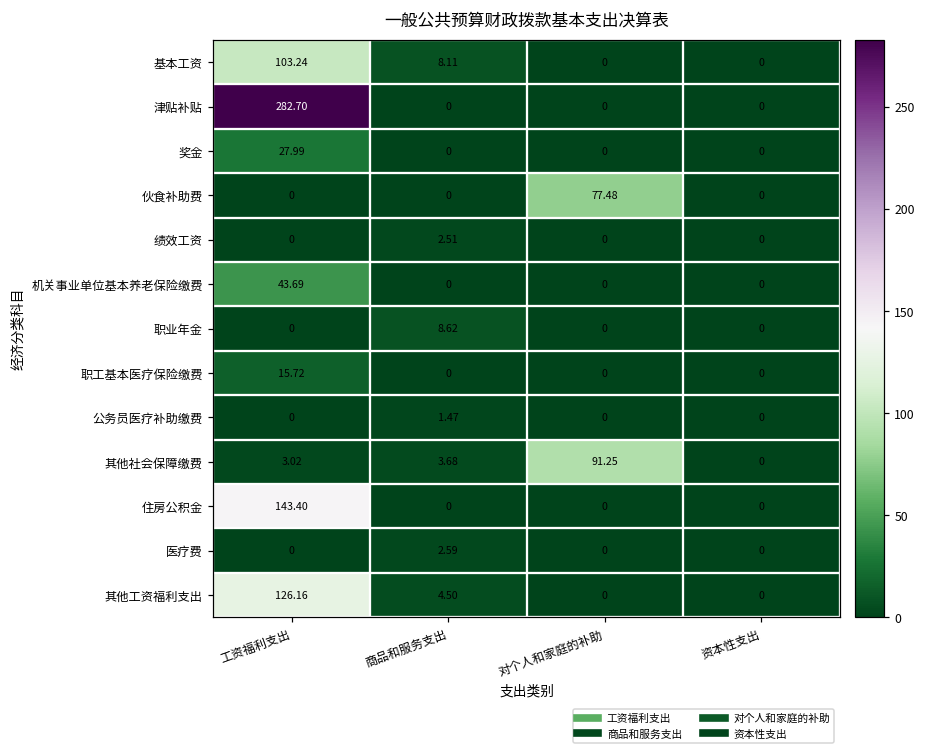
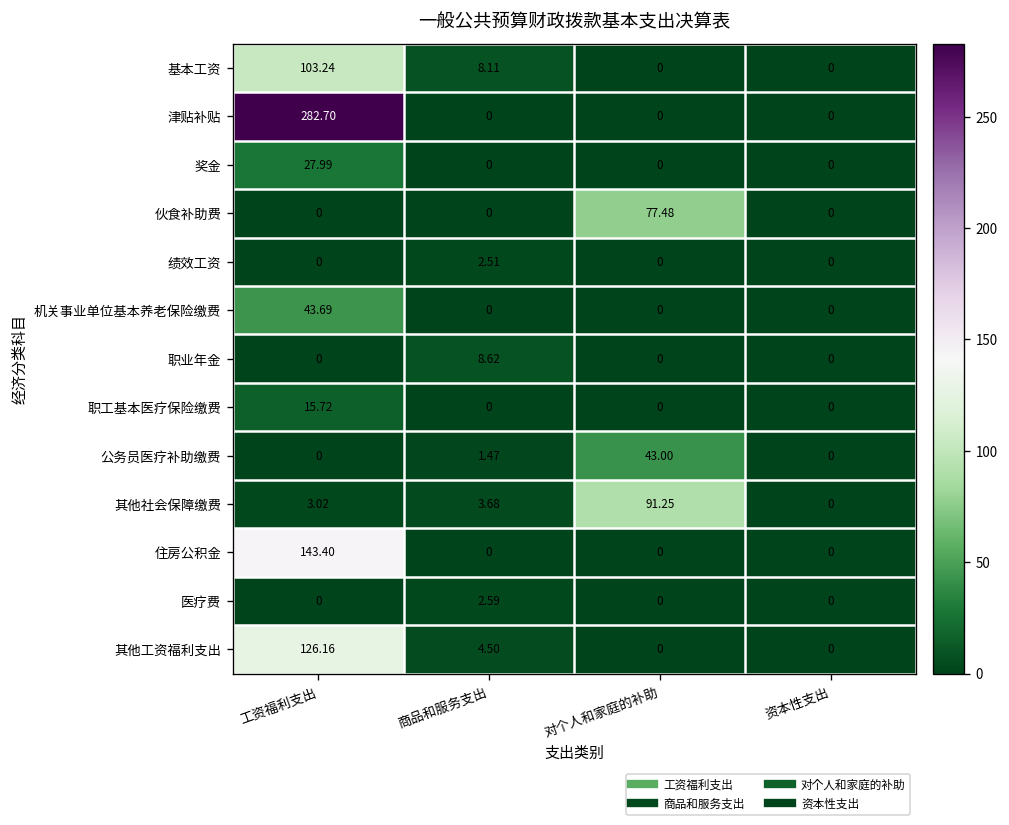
  {
    "基本工资": {
      "工资福利支出": 103.24,
      "商品和服务支出": 8.11,
      "对个人和家庭的补助": 0,
      "资本性支出": 0
    },
    "津贴补贴": {
      "工资福利支出": 282.70,
      "商品和服务支出": 0,
      "对个人和家庭的补助": 0,
      "资本性支出": 0
    },
    "奖金": {
      "工资福利支出": 27.99,
      "商品和服务支出": 0,
      "对个人和家庭的补助": 0,
      "资本性支出": 0
    },
    "伙食补助费": {
      "工资福利支出": 0,
      "商品和服务支出": 0,
      "对个人和家庭的补助": 77.48,
      "资本性支出": 0
    },
    "绩效工资": {
      "工资福利支出": 0,
      "商品和服务支出": 2.51,
      "对个人和家庭的补助": 0,
      "资本性支出": 0
    },
    "机关事业单位基本养老保险缴费": {
      "工资福利支出": 43.69,
      "商品和服务支出": 0,
      "对个人和家庭的补助": 0,
      "资本性支出": 0
    },
    "职业年金": {
      "工资福利支出": 0,
      "商品和服务支出": 8.62,
      "对个人和家庭的补助": 0,
      "资本性支出": 0
    },
    "职工基本医疗保险缴费": {
      "工资福利支出": 15.72,
      "商品和服务支出": 0,
      "对个人和家庭的补助": 0,
      "资本性支出": 0
    },
    "公务员医疗补助缴费": {
      "工资福利支出": 0,
      "商品和服务支出": 1.47,
-     "对个人和家庭的补助": 0,
+     "对个人和家庭的补助": 43.00,
      "资本性支出": 0
    },
    "其他社会保障缴费": {
      "工资福利支出": 3.02,
      "商品和服务支出": 3.68,
      "对个人和家庭的补助": 91.25,
      "资本性支出": 0
    },
    "住房公积金": {
      "工资福利支出": 143.40,
      "商品和服务支出": 0,
      "对个人和家庭的补助": 0,
      "资本性支出": 0
    },
    "医疗费": {
      "工资福利支出": 0,
      "商品和服务支出": 2.59,
      "对个人和家庭的补助": 0,
      "资本性支出": 0
    },
    "其他工资福利支出": {
      "工资福利支出": 126.16,
      "商品和服务支出": 4.50,
      "对个人和家庭的补助": 0,
      "资本性支出": 0
    }
  }
